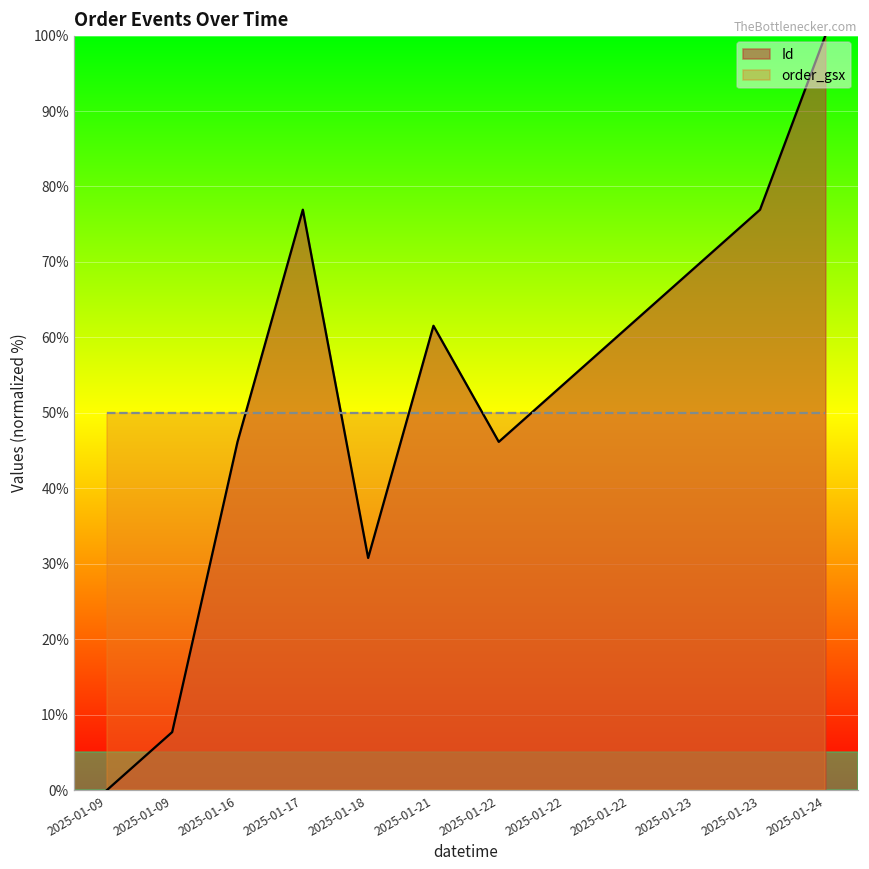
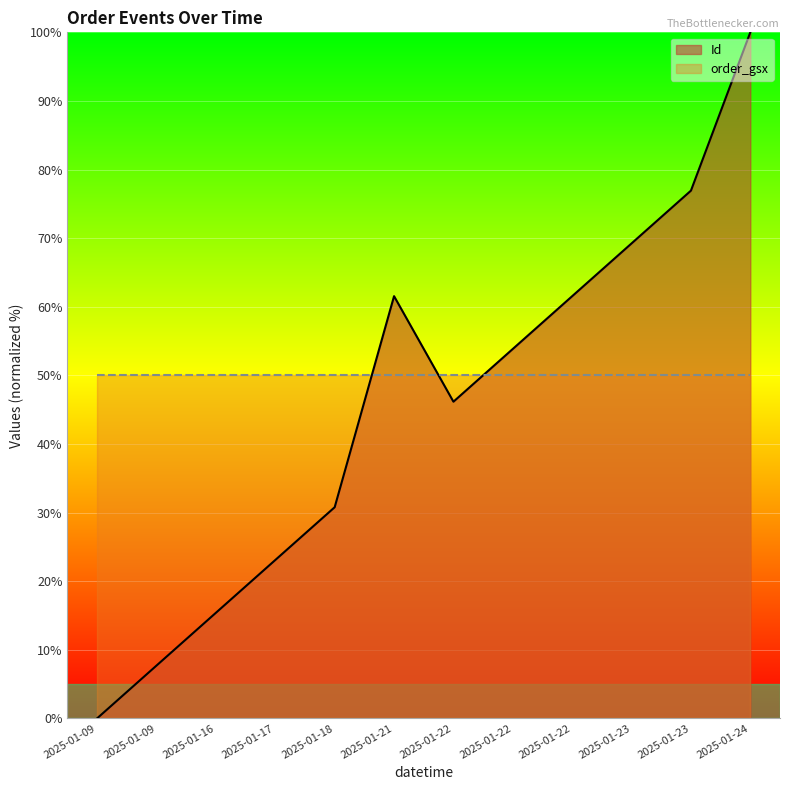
  {
    "Id": {
-     "2025-01-16": "46%",
-     "2025-01-17": "77%",
+     "2025-01-16": "15%",
+     "2025-01-17": "23%",
      "2025-01-18": "31%",
      "2025-01-21": "62%",
      "2025-01-24": "100%"
    },
    "order_gsx": {
      "2025-01-16": "50%",
      "2025-01-17": "50%",
      "2025-01-18": "50%",
      "2025-01-21": "50%",
      "2025-01-24": "50%"
    }
  }
